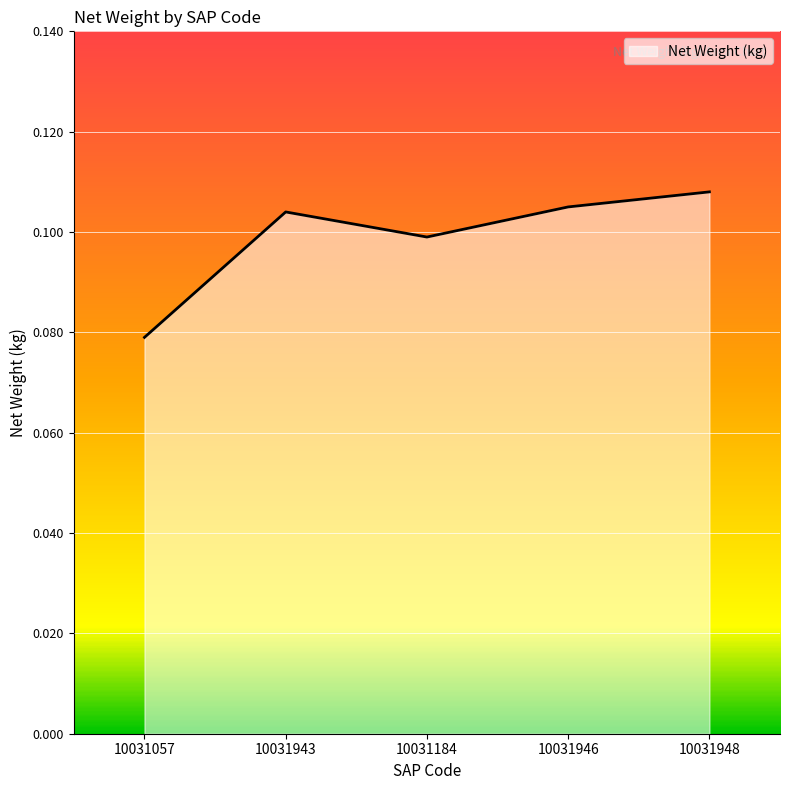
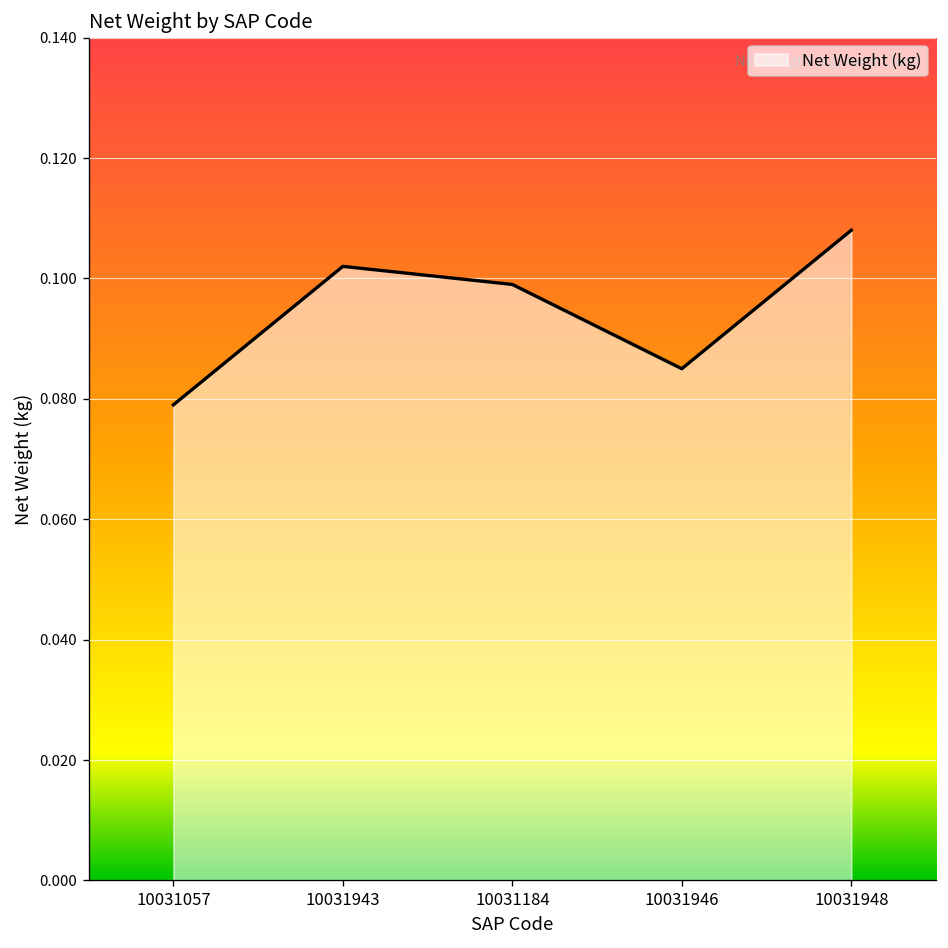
  {
    "10031057": 0.079,
-   "10031943": 0.104,
+   "10031943": 0.102,
    "10031184": 0.099,
-   "10031946": 0.105,
+   "10031946": 0.085,
    "10031948": 0.108
  }
